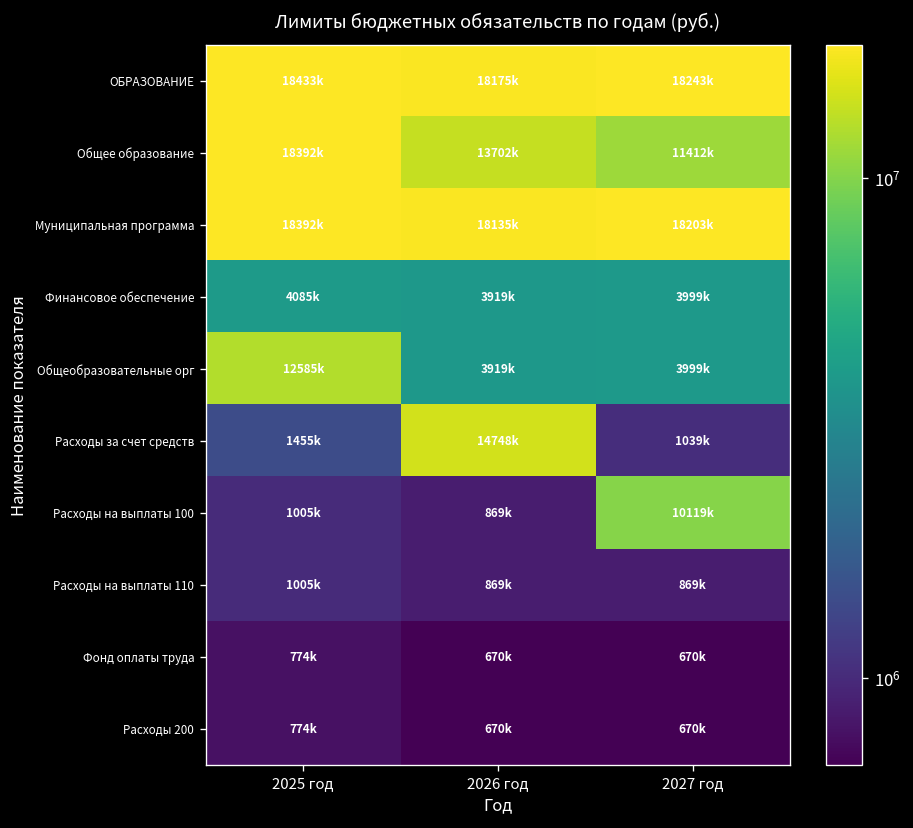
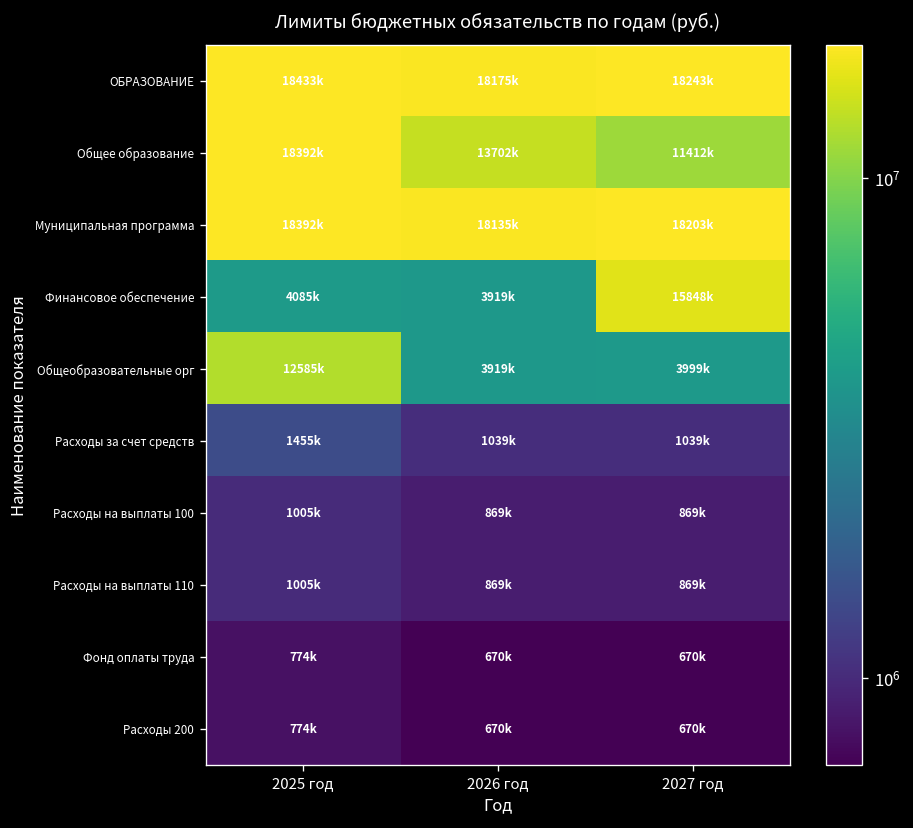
  {
    "ОБРАЗОВАНИЕ": {
      "2025 год": "18433k",
      "2026 год": "18175k",
      "2027 год": "18243k"
    },
    "Общее образование": {
      "2025 год": "18392k",
      "2026 год": "13702k",
      "2027 год": "11412k"
    },
    "Муниципальная программа": {
      "2025 год": "18392k",
      "2026 год": "18135k",
      "2027 год": "18203k"
    },
    "Финансовое обеспечение": {
      "2025 год": "4085k",
      "2026 год": "3919k",
-     "2027 год": "3999k"
+     "2027 год": "15848k"
    },
    "Общеобразовательные орг": {
      "2025 год": "12585k",
      "2026 год": "3919k",
      "2027 год": "3999k"
    },
    "Расходы за счет средств": {
      "2025 год": "1455k",
-     "2026 год": "14748k",
+     "2026 год": "1039k",
      "2027 год": "1039k"
    },
    "Расходы на выплаты 100": {
      "2025 год": "1005k",
      "2026 год": "869k",
-     "2027 год": "10119k"
+     "2027 год": "869k"
    },
    "Расходы на выплаты 110": {
      "2025 год": "1005k",
      "2026 год": "869k",
      "2027 год": "869k"
    },
    "Фонд оплаты труда": {
      "2025 год": "774k",
      "2026 год": "670k",
      "2027 год": "670k"
    },
    "Расходы 200": {
      "2025 год": "774k",
      "2026 год": "670k",
      "2027 год": "670k"
    }
  }
